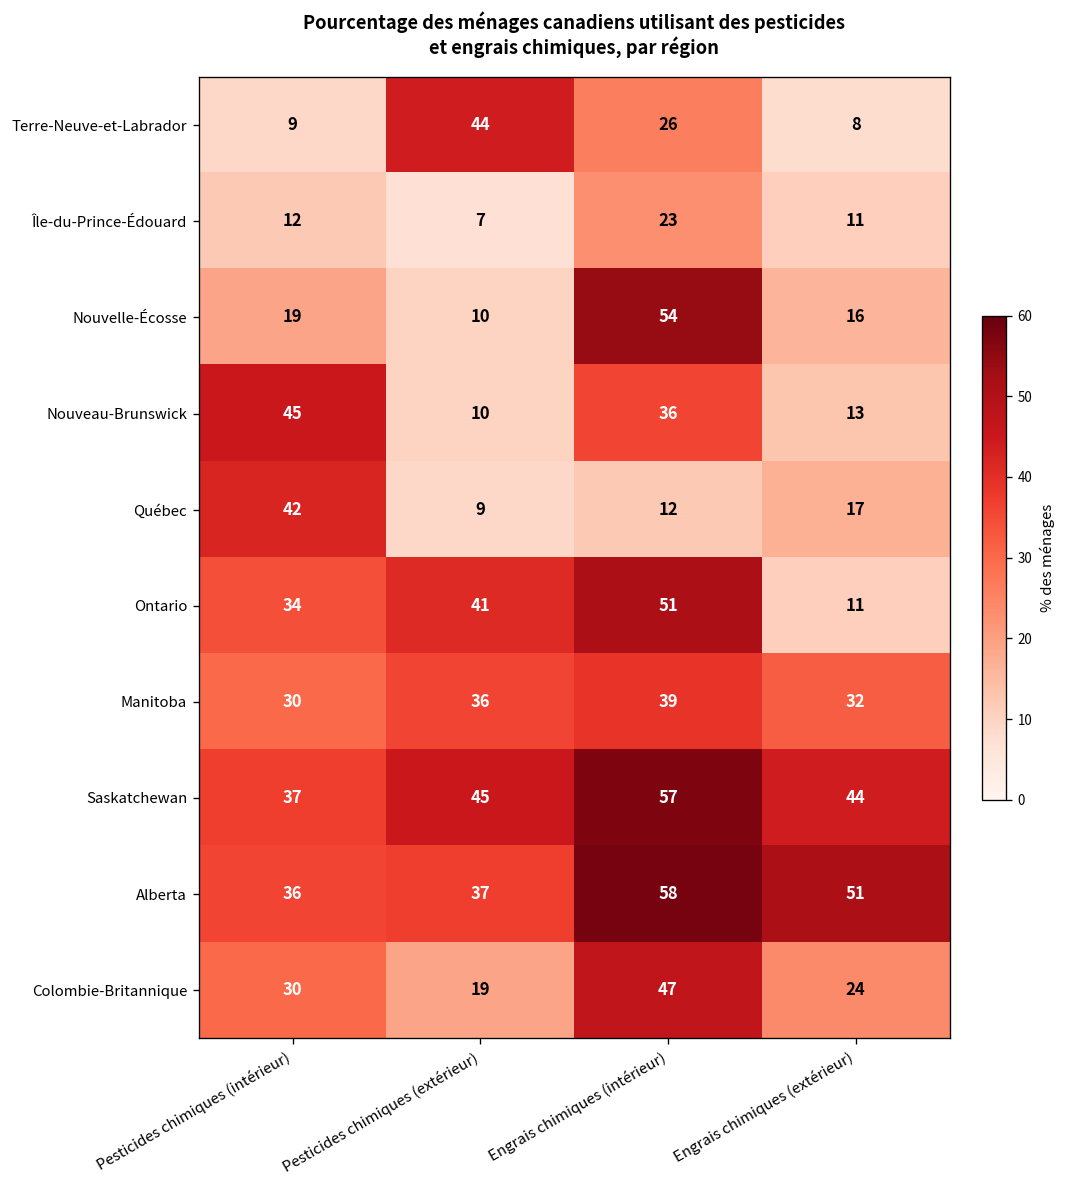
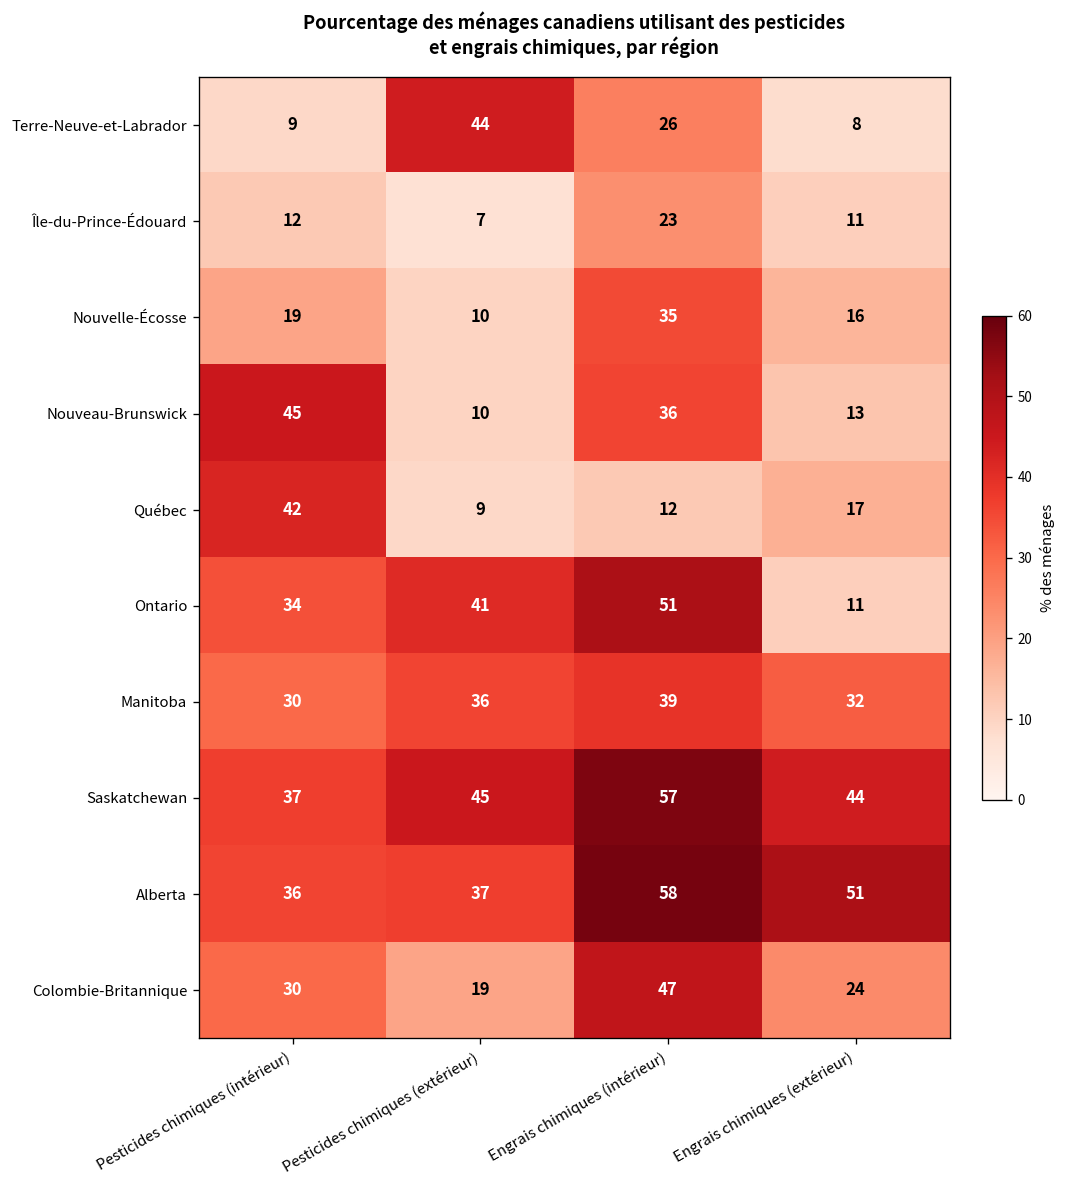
  {
    "Terre-Neuve-et-Labrador": {
      "Pesticides chimiques (intérieur)": 9,
      "Pesticides chimiques (extérieur)": 44,
      "Engrais chimiques (intérieur)": 26,
      "Engrais chimiques (extérieur)": 8
    },
    "Île-du-Prince-Édouard": {
      "Pesticides chimiques (intérieur)": 12,
      "Pesticides chimiques (extérieur)": 7,
      "Engrais chimiques (intérieur)": 23,
      "Engrais chimiques (extérieur)": 11
    },
    "Nouvelle-Écosse": {
      "Pesticides chimiques (intérieur)": 19,
      "Pesticides chimiques (extérieur)": 10,
-     "Engrais chimiques (intérieur)": 54,
+     "Engrais chimiques (intérieur)": 35,
      "Engrais chimiques (extérieur)": 16
    },
    "Nouveau-Brunswick": {
      "Pesticides chimiques (intérieur)": 45,
      "Pesticides chimiques (extérieur)": 10,
      "Engrais chimiques (intérieur)": 36,
      "Engrais chimiques (extérieur)": 13
    },
    "Québec": {
      "Pesticides chimiques (intérieur)": 42,
      "Pesticides chimiques (extérieur)": 9,
      "Engrais chimiques (intérieur)": 12,
      "Engrais chimiques (extérieur)": 17
    },
    "Ontario": {
      "Pesticides chimiques (intérieur)": 34,
      "Pesticides chimiques (extérieur)": 41,
      "Engrais chimiques (intérieur)": 51,
      "Engrais chimiques (extérieur)": 11
    },
    "Manitoba": {
      "Pesticides chimiques (intérieur)": 30,
      "Pesticides chimiques (extérieur)": 36,
      "Engrais chimiques (intérieur)": 39,
      "Engrais chimiques (extérieur)": 32
    },
    "Saskatchewan": {
      "Pesticides chimiques (intérieur)": 37,
      "Pesticides chimiques (extérieur)": 45,
      "Engrais chimiques (intérieur)": 57,
      "Engrais chimiques (extérieur)": 44
    },
    "Alberta": {
      "Pesticides chimiques (intérieur)": 36,
      "Pesticides chimiques (extérieur)": 37,
      "Engrais chimiques (intérieur)": 58,
      "Engrais chimiques (extérieur)": 51
    },
    "Colombie-Britannique": {
      "Pesticides chimiques (intérieur)": 30,
      "Pesticides chimiques (extérieur)": 19,
      "Engrais chimiques (intérieur)": 47,
      "Engrais chimiques (extérieur)": 24
    }
  }
